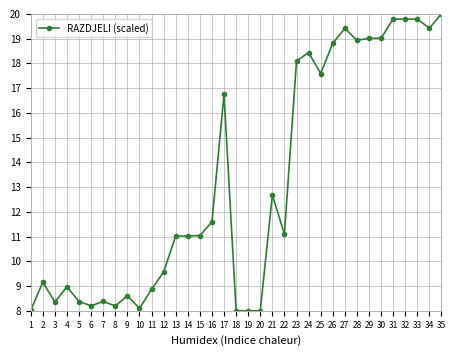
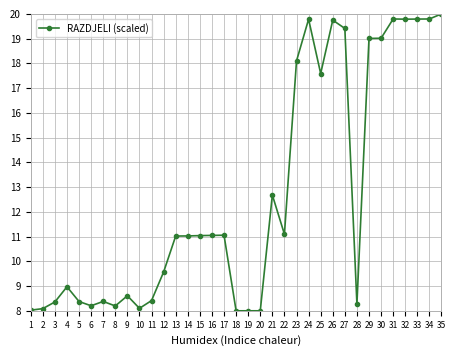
  {
    "1": 8.0,
-   "2": 9.2,
+   "2": 8.1,
    "3": 8.4,
    "4": 9.0,
    "5": 8.4,
    "6": 8.2,
    "7": 8.4,
    "8": 8.2,
    "9": 8.6,
    "10": 8.1,
-   "11": 8.9,
+   "11": 8.4,
    "12": 9.6,
    "13": 11.0,
    "14": 11.0,
    "15": 11.0,
-   "16": 11.6,
-   "17": 16.8,
+   "16": 11.0,
+   "17": 11.1,
    "18": 8.0,
    "19": 8.0,
    "20": 8.0,
    "21": 12.7,
    "22": 11.1,
    "23": 18.1,
-   "24": 18.4,
+   "24": 19.8,
    "25": 17.6,
-   "26": 18.8,
+   "26": 19.7,
    "27": 19.4,
-   "28": 18.9,
+   "28": 8.3,
    "29": 19.0,
    "30": 19.0,
    "31": 19.8,
    "32": 19.8,
    "33": 19.8,
-   "34": 19.4,
+   "34": 19.8,
    "35": 20.0
  }
